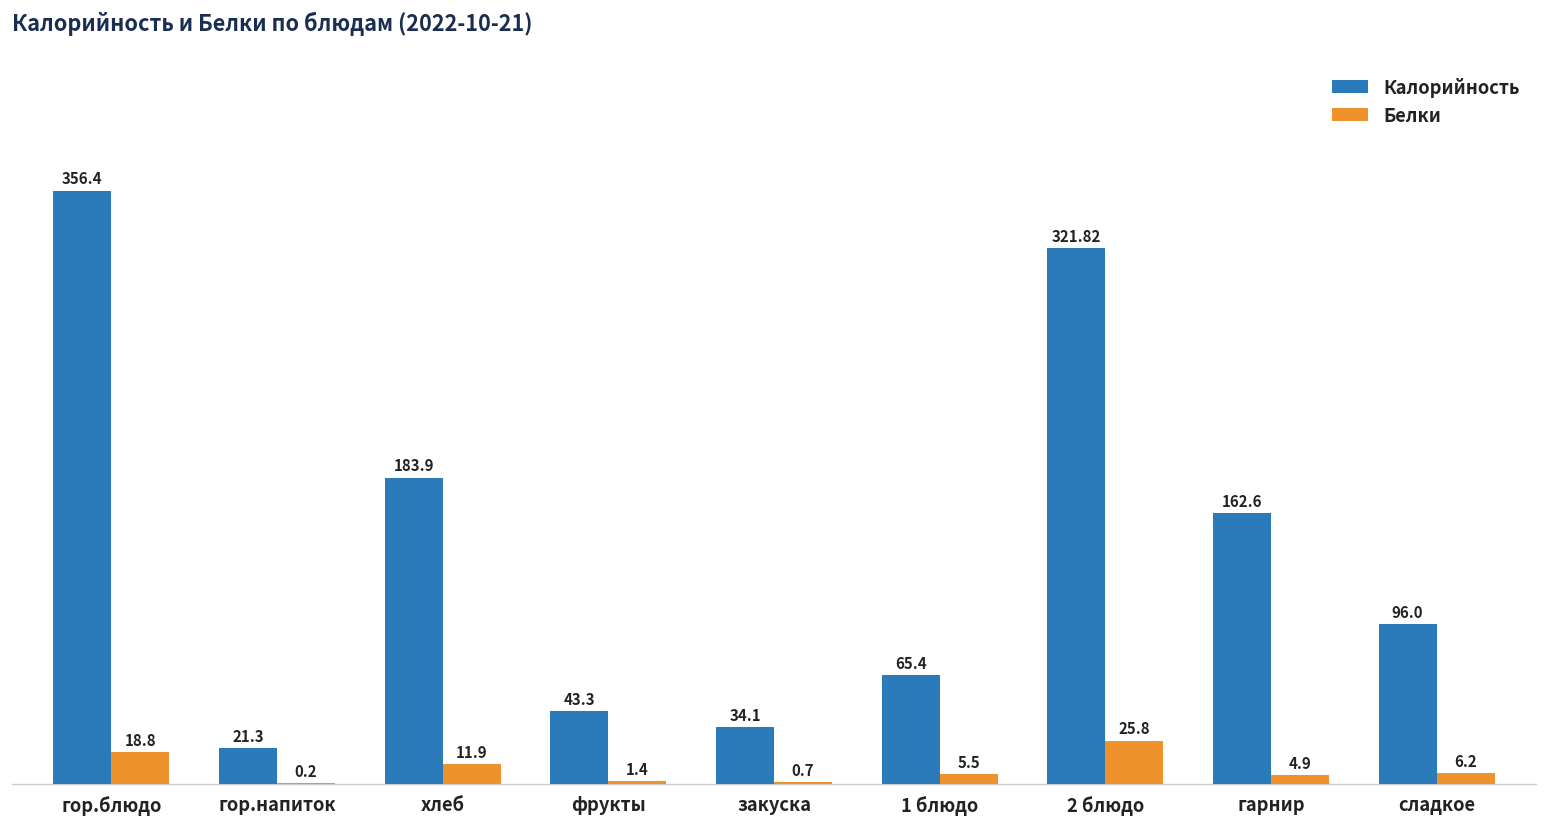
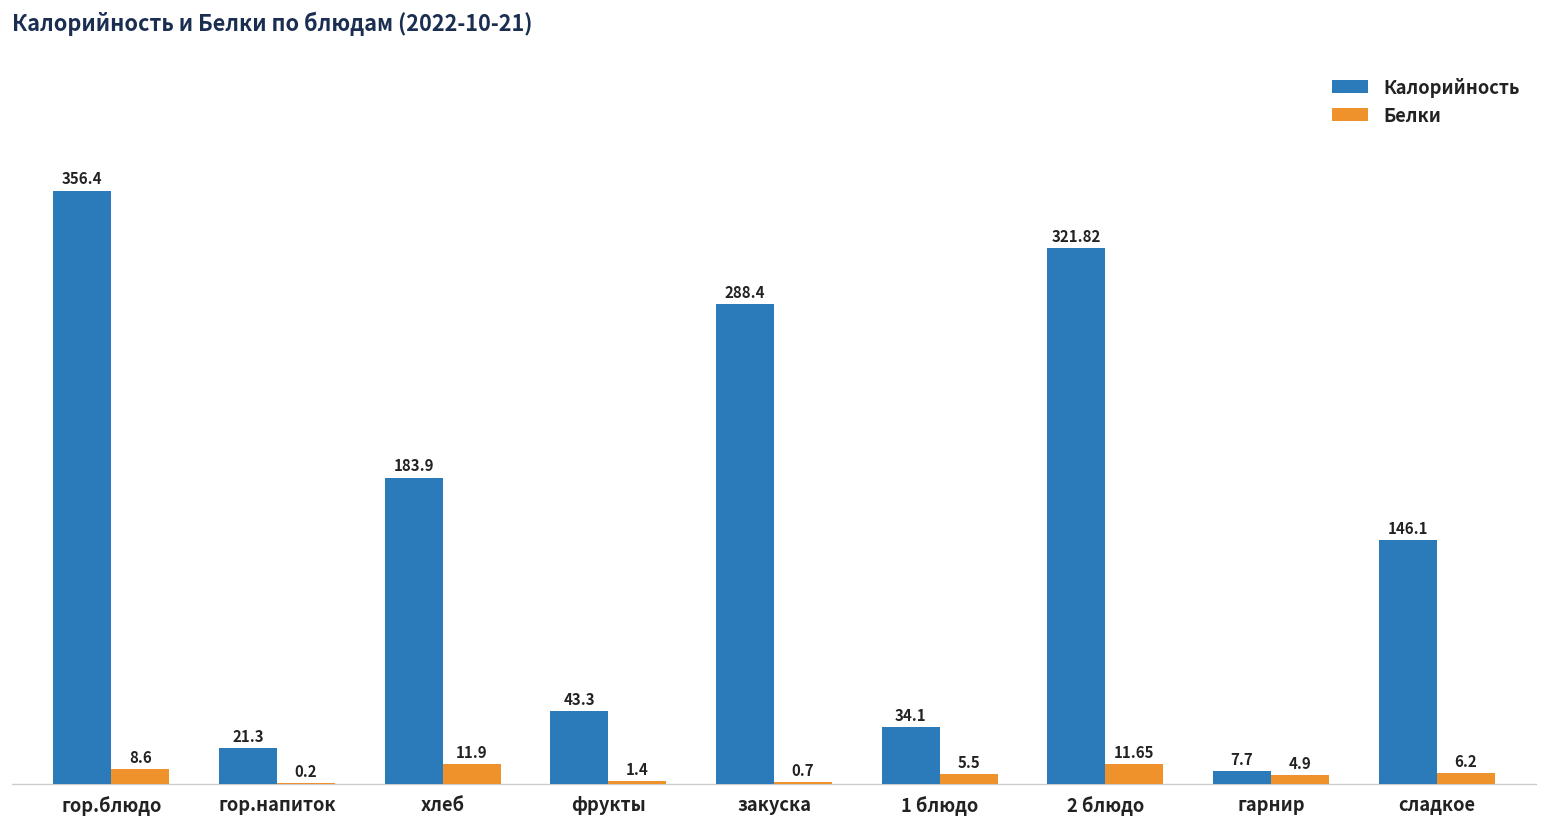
  {
    "Калорийность": {
      "гор.блюдо": 356.4,
      "гор.напиток": 21.3,
      "хлеб": 183.9,
      "фрукты": 43.3,
-     "закуска": 34.1,
-     "1 блюдо": 65.4,
+     "закуска": 288.4,
+     "1 блюдо": 34.1,
      "2 блюдо": 321.82,
-     "гарнир": 162.6,
-     "сладкое": 96.0
+     "гарнир": 7.7,
+     "сладкое": 146.1
    },
    "Белки": {
-     "гор.блюдо": 18.8,
+     "гор.блюдо": 8.6,
      "гор.напиток": 0.2,
      "хлеб": 11.9,
      "фрукты": 1.4,
      "закуска": 0.7,
      "1 блюдо": 5.5,
-     "2 блюдо": 25.8,
+     "2 блюдо": 11.65,
      "гарнир": 4.9,
      "сладкое": 6.2
    }
  }
